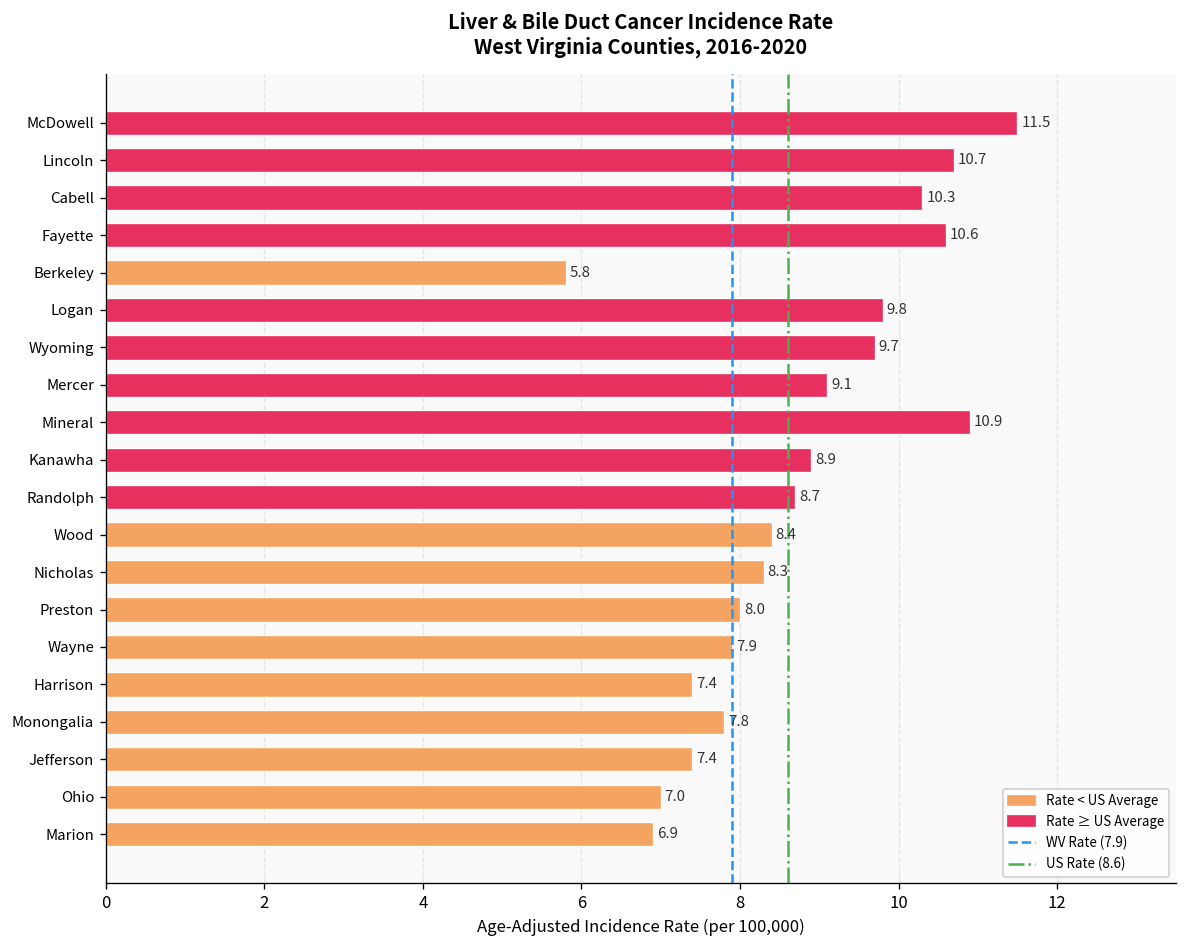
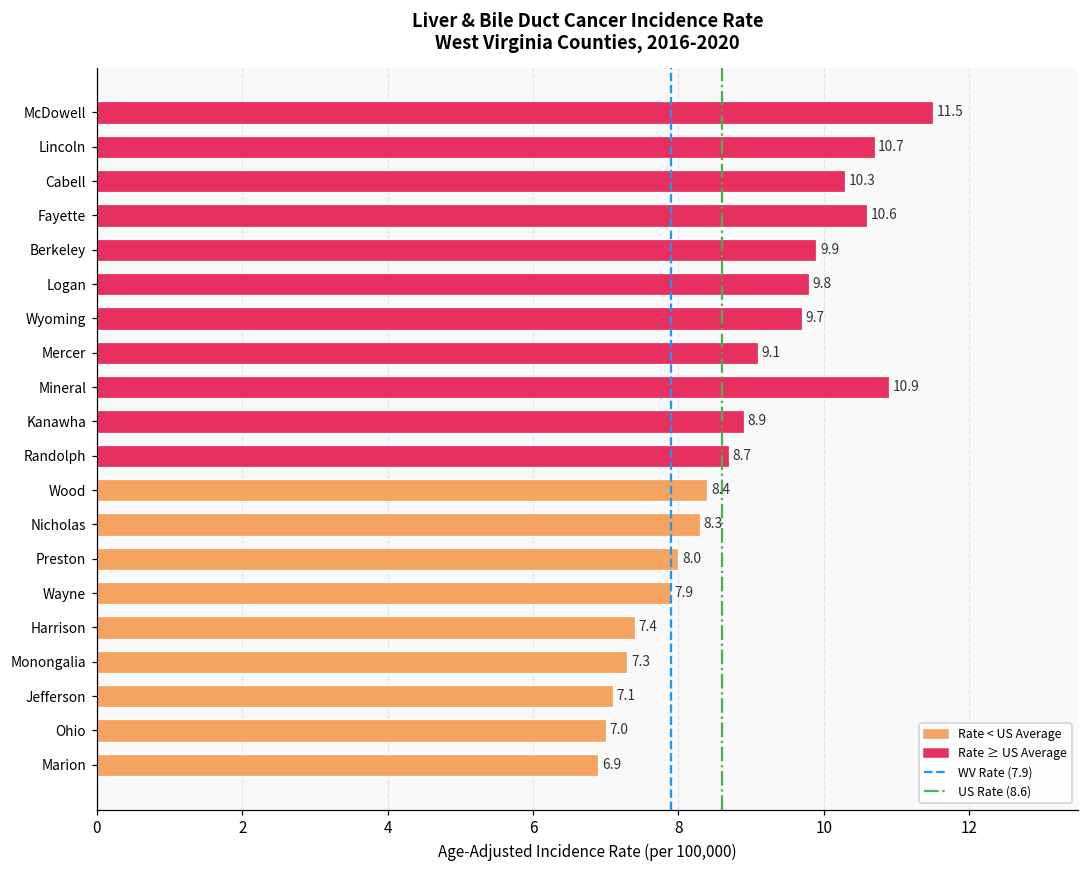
  {
    "McDowell": 11.5,
    "Lincoln": 10.7,
    "Cabell": 10.3,
    "Fayette": 10.6,
-   "Berkeley": 5.8,
+   "Berkeley": 9.9,
    "Logan": 9.8,
    "Wyoming": 9.7,
    "Mercer": 9.1,
    "Mineral": 10.9,
    "Kanawha": 8.9,
    "Randolph": 8.7,
    "Wood": 8.4,
    "Nicholas": 8.3,
    "Preston": 8.0,
    "Wayne": 7.9,
    "Harrison": 7.4,
-   "Monongalia": 7.8,
-   "Jefferson": 7.4,
+   "Monongalia": 7.3,
+   "Jefferson": 7.1,
    "Ohio": 7.0,
    "Marion": 6.9
  }
